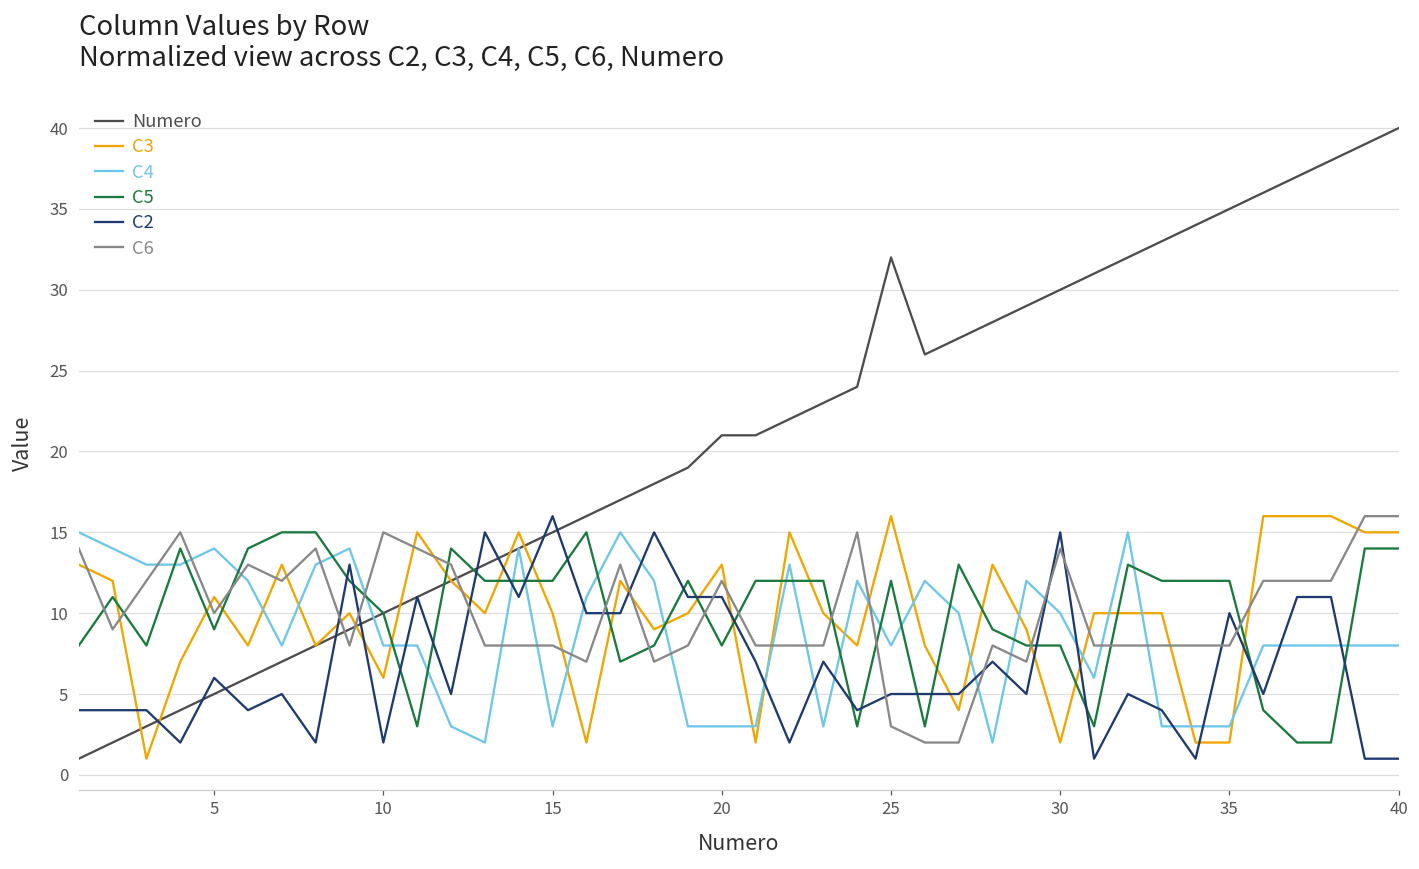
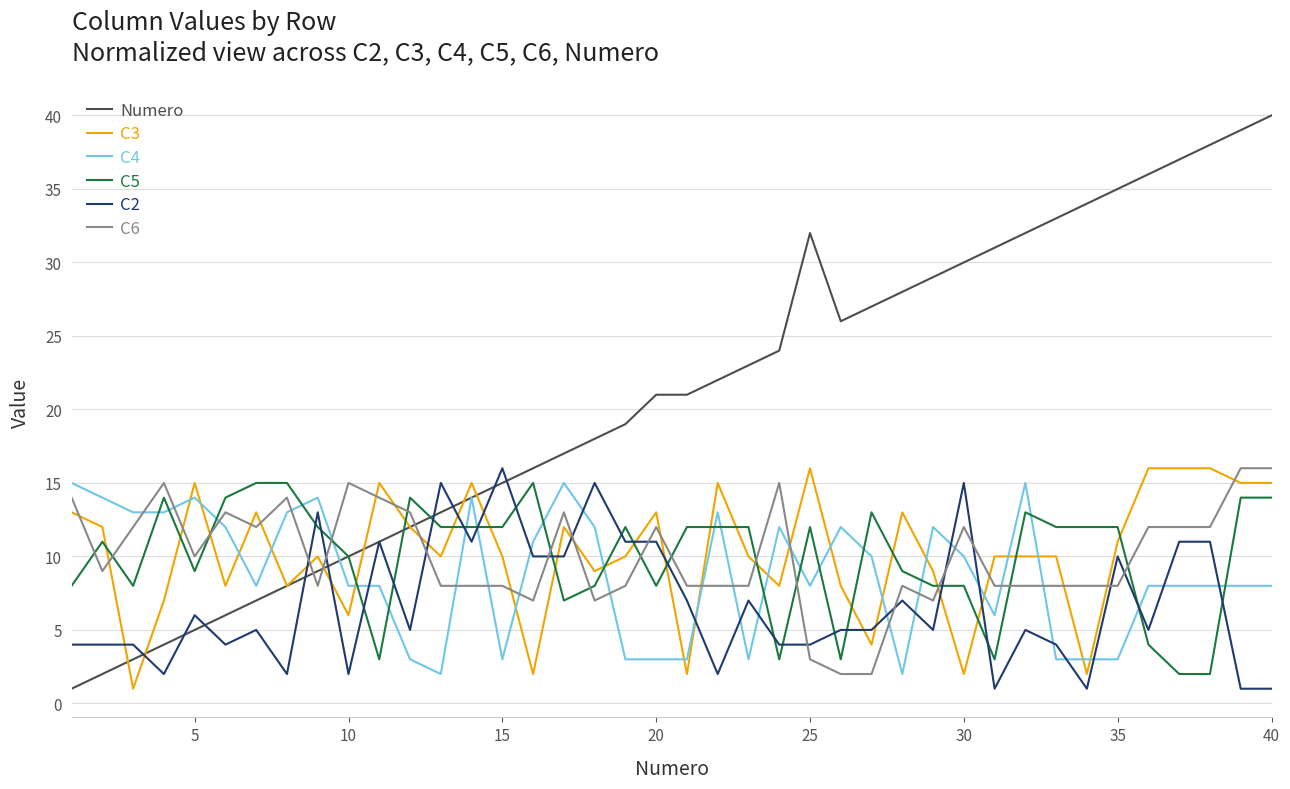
  {
    "Numero": {
      "5": 5,
      "15": 15,
      "20": 21,
      "25": 32,
      "30": 30,
      "35": 35,
      "40": 40
    },
    "C3": {
-     "5": 11,
+     "5": 15,
      "10": 6,
      "15": 10,
      "20": 13,
      "25": 16,
      "30": 2,
-     "35": 2,
+     "35": 11,
      "40": 15
    },
    "C4": {
      "5": 14,
      "10": 8,
      "15": 3,
      "20": 3,
      "25": 8,
      "30": 10,
      "35": 3,
      "40": 8
    },
    "C5": {
      "5": 9,
      "15": 12,
      "20": 8,
      "25": 12,
      "30": 8,
      "35": 12,
      "40": 14
    },
    "C2": {
      "5": 6,
      "10": 2,
      "15": 16,
      "20": 11,
-     "25": 5,
+     "25": 4,
      "30": 15,
      "35": 10,
      "40": 1
    },
    "C6": {
      "5": 10,
      "10": 15,
      "15": 8,
      "20": 12,
      "25": 3,
-     "30": 14,
+     "30": 12,
      "35": 8,
      "40": 16
    }
  }
